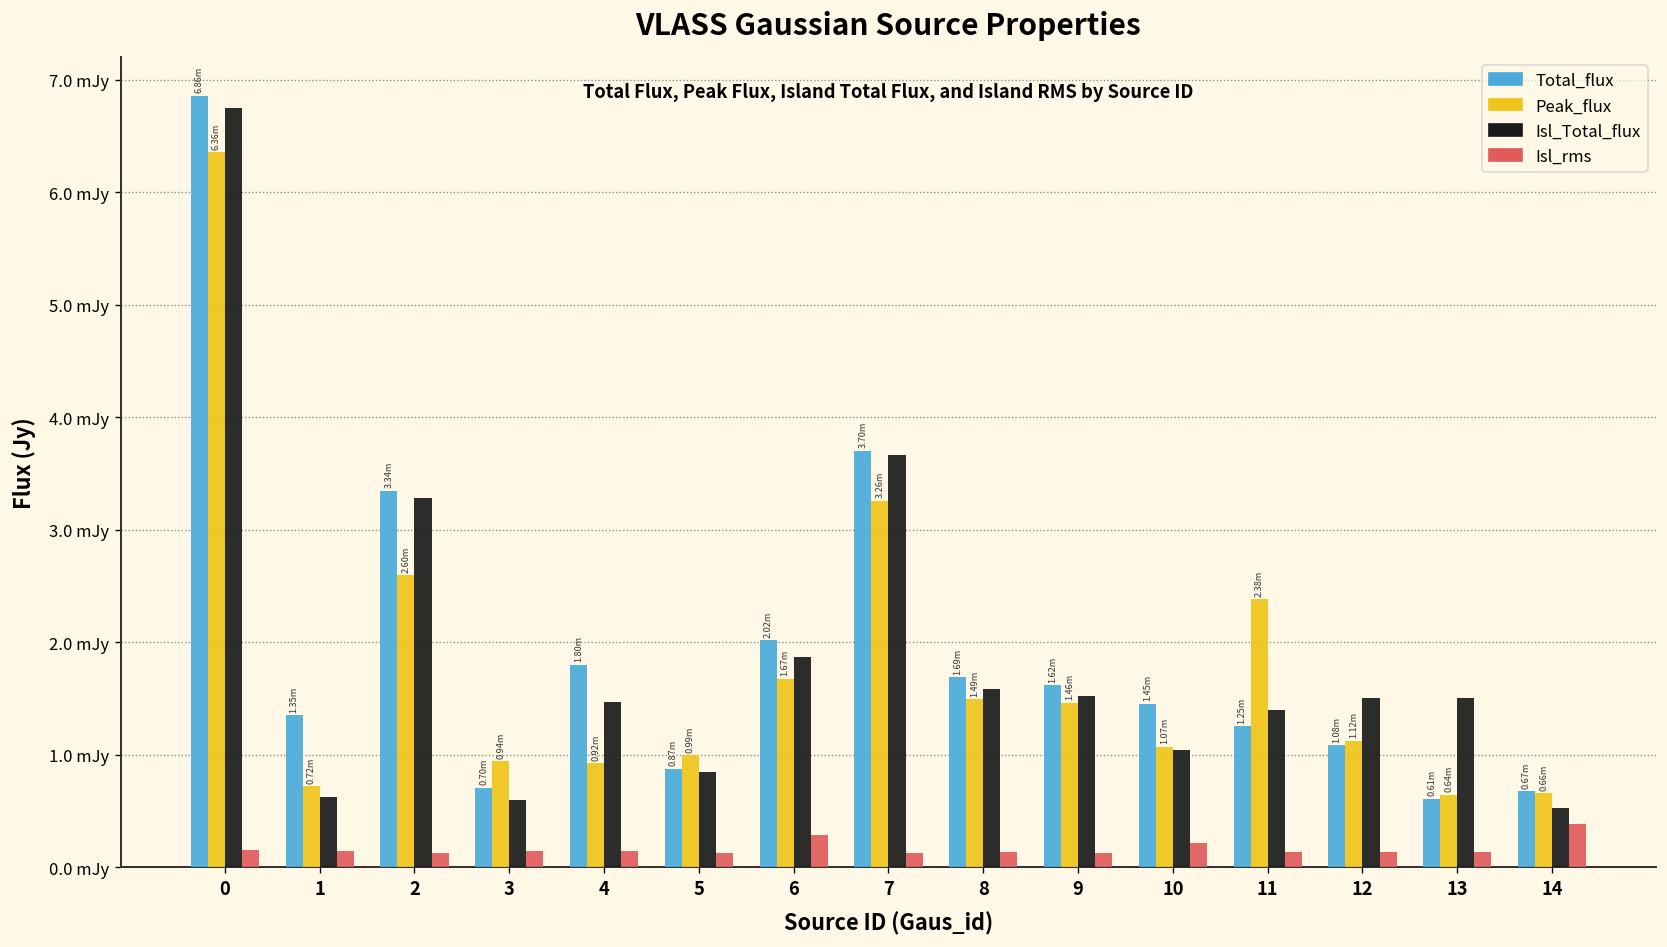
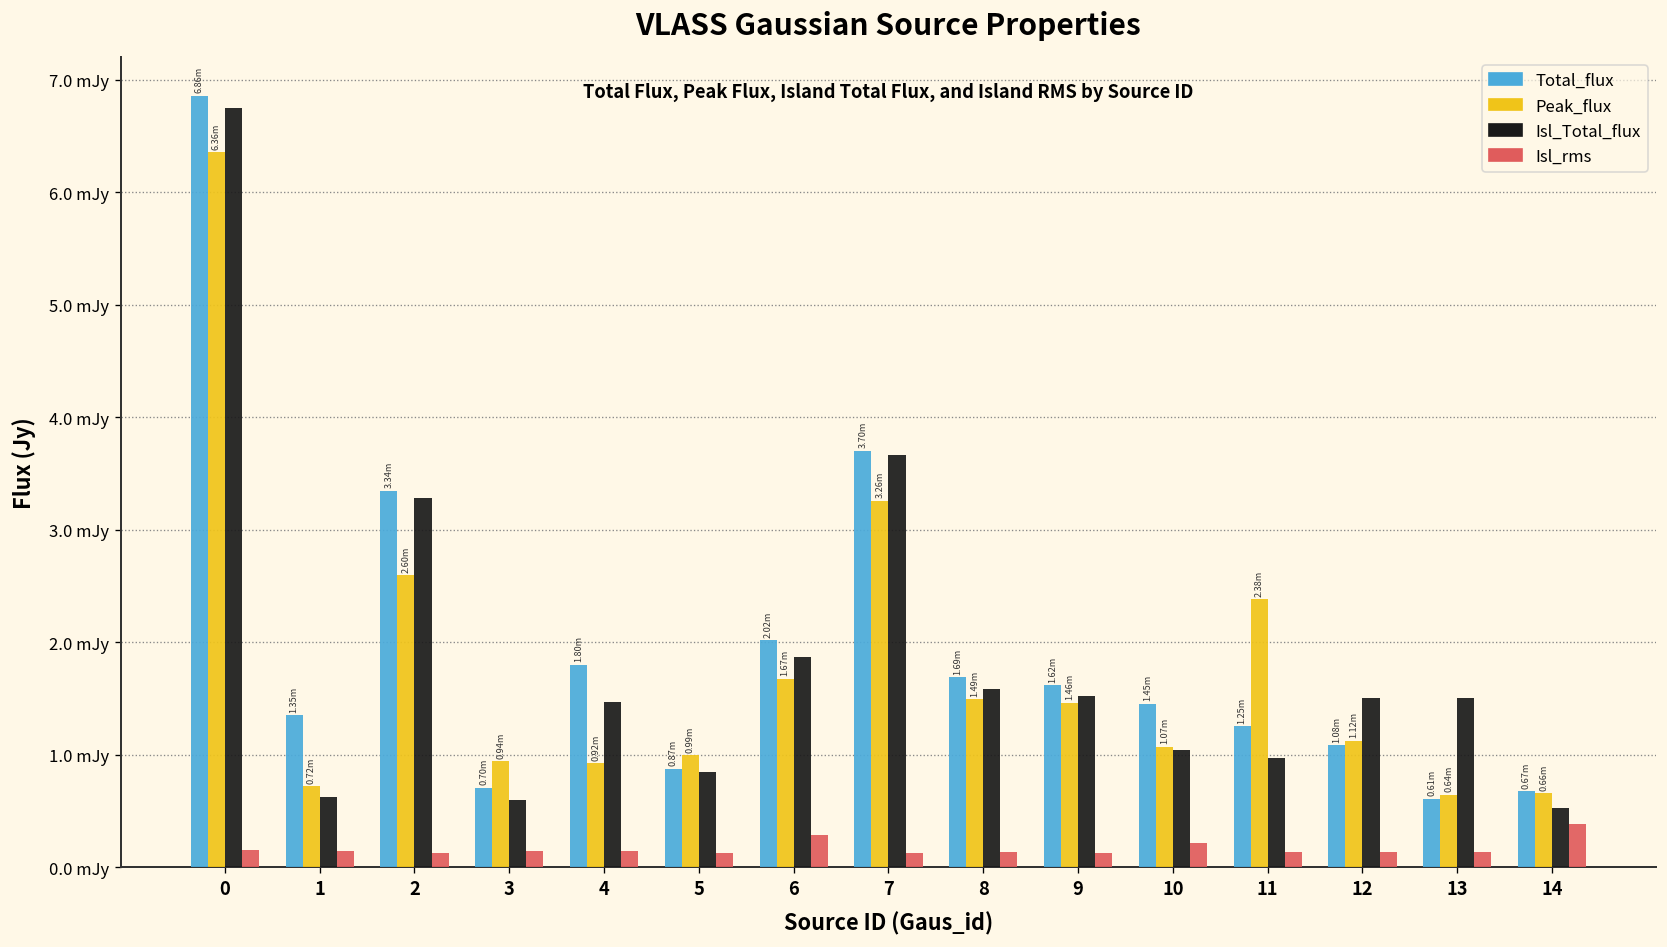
  {
    "Isl_Total_flux": {
      "0": "6.8 mJy",
      "1": "0.6 mJy",
      "2": "3.3 mJy",
      "3": "0.6 mJy",
      "4": "1.5 mJy",
      "5": "0.8 mJy",
      "6": "1.9 mJy",
      "7": "3.7 mJy",
      "8": "1.6 mJy",
      "9": "1.5 mJy",
      "10": "1.0 mJy",
-     "11": "1.4 mJy",
+     "11": "1.0 mJy",
      "12": "1.5 mJy",
      "13": "1.5 mJy",
      "14": "0.5 mJy"
    },
    "Isl_rms": {
      "0": "0.2 mJy",
      "1": "0.1 mJy",
      "2": "0.1 mJy",
      "3": "0.1 mJy",
      "4": "0.1 mJy",
      "5": "0.1 mJy",
      "6": "0.3 mJy",
      "7": "0.1 mJy",
      "8": "0.1 mJy",
      "9": "0.1 mJy",
      "10": "0.2 mJy",
      "11": "0.1 mJy",
      "12": "0.1 mJy",
      "13": "0.1 mJy",
      "14": "0.4 mJy"
    }
  }
